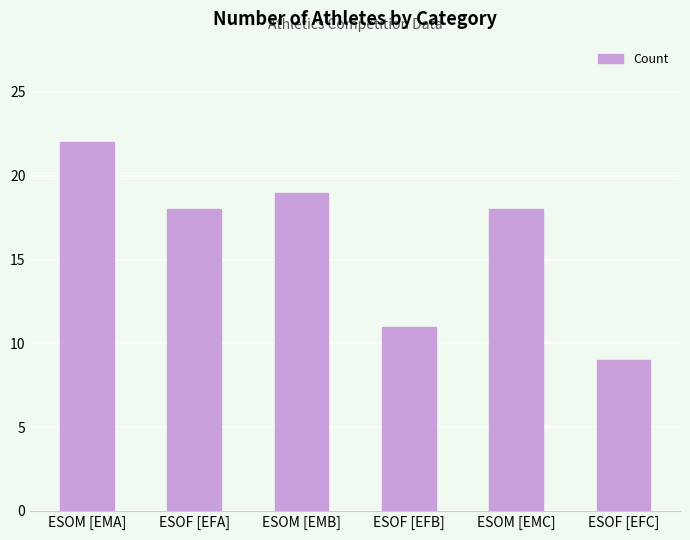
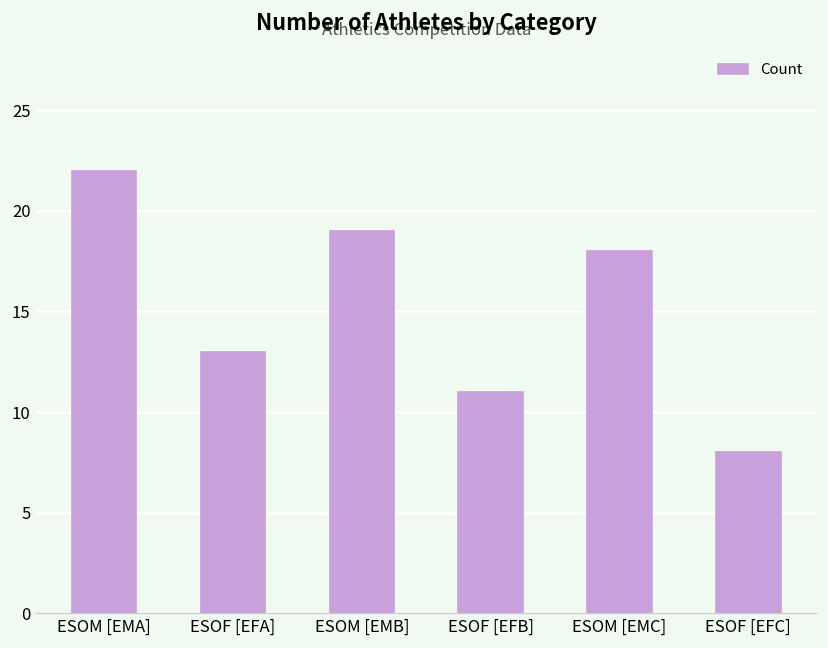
  {
    "ESOM [EMA]": 22,
-   "ESOF [EFA]": 18,
+   "ESOF [EFA]": 13,
    "ESOM [EMB]": 19,
    "ESOF [EFB]": 11,
    "ESOM [EMC]": 18,
-   "ESOF [EFC]": 9
+   "ESOF [EFC]": 8
  }
